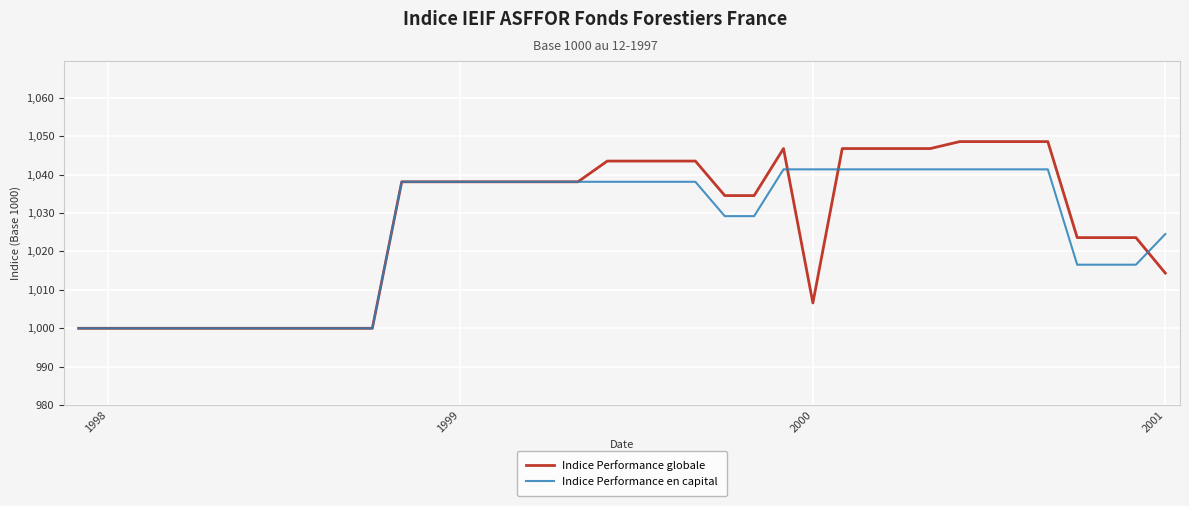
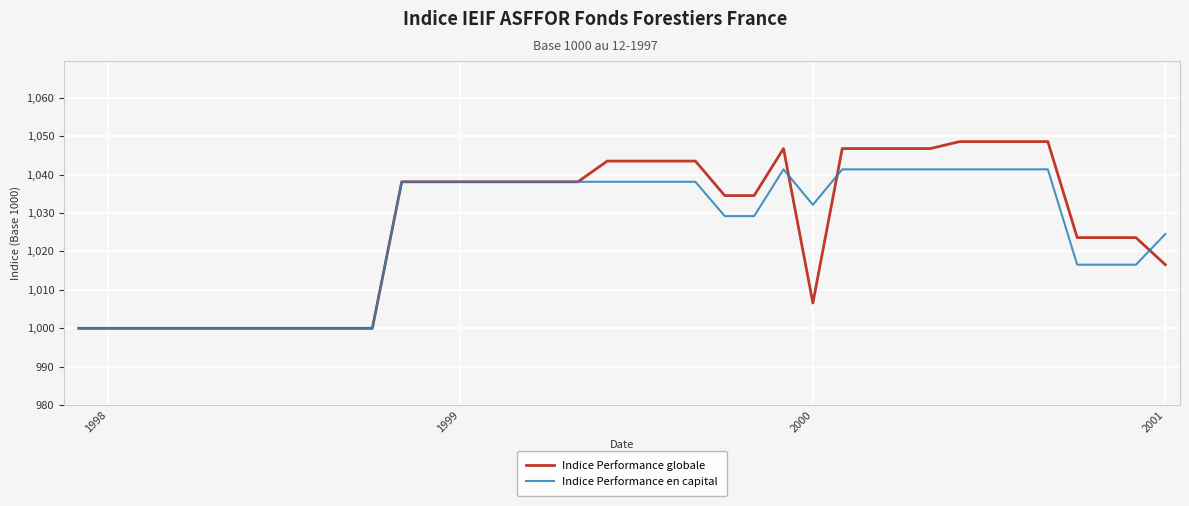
  {
    "Indice Performance globale": {
      "2000": "1,007",
-     "2001": "1,014"
+     "2001": "1,017"
    },
    "Indice Performance en capital": {
-     "2000": "1,041",
+     "2000": "1,032",
      "2001": "1,025"
    }
  }
